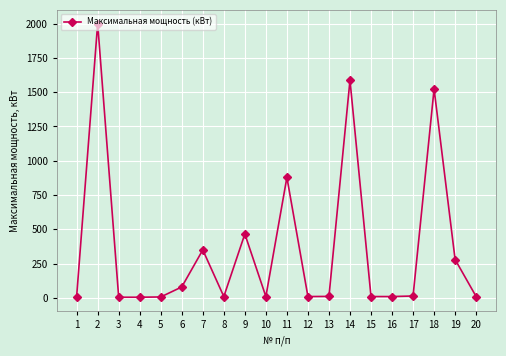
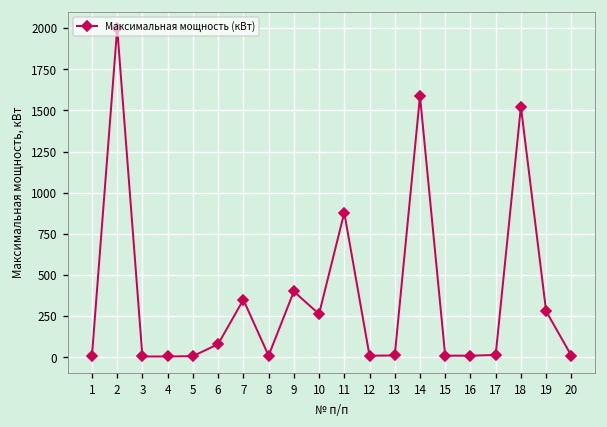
  {
    "1": 10,
    "3": 10,
    "4": 10,
    "5": 10,
    "6": 80,
    "7": 350,
    "8": 10,
-   "9": 470,
-   "10": 10,
+   "9": 400,
+   "10": 260,
    "11": 880,
    "12": 10,
    "13": 10,
    "14": 1590,
    "15": 10,
    "16": 10,
    "17": 10,
    "18": 1520,
    "19": 280,
    "20": 10
  }
